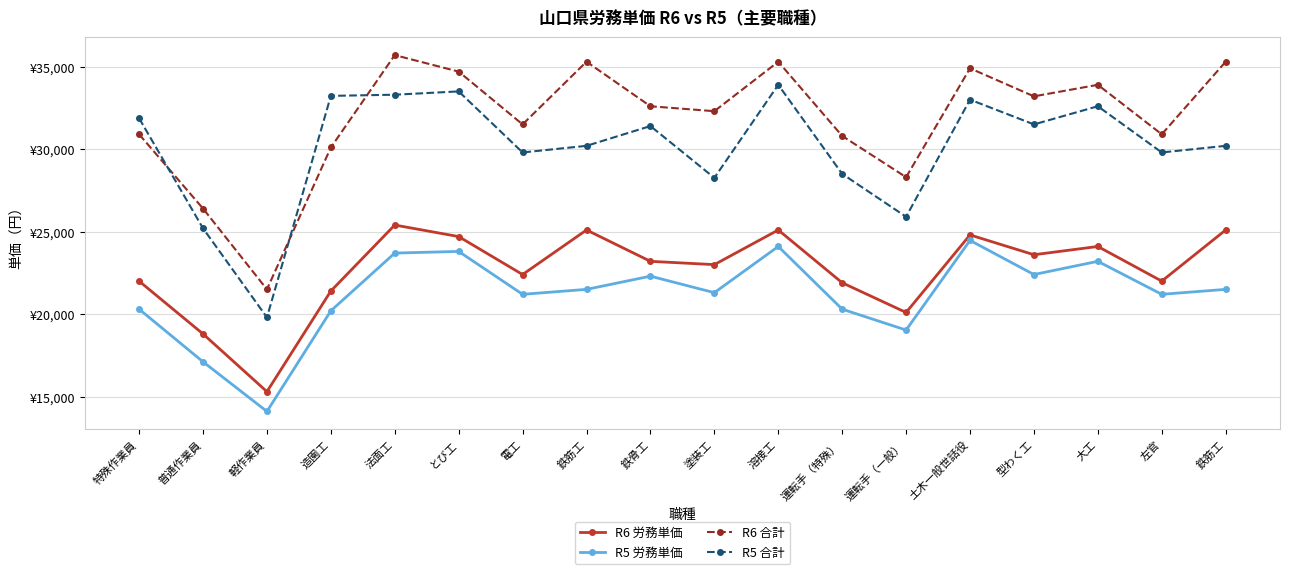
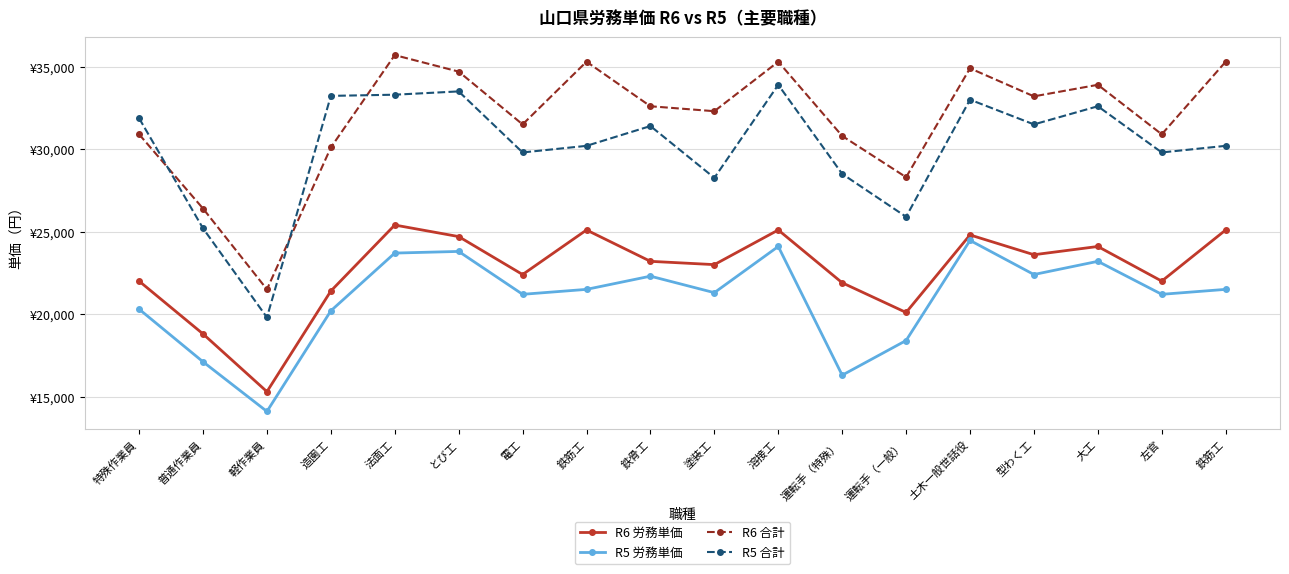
  {
    "R5 労務単価": {
      "特殊作業員": "¥20,300",
      "普通作業員": "¥17,100",
      "軽作業員": "¥14,100",
      "造園工": "¥20,200",
      "法面工": "¥23,700",
      "とび工": "¥23,800",
      "電工": "¥21,200",
      "鉄骨工": "¥22,300",
      "塗装工": "¥21,300",
      "溶接工": "¥24,100",
-     "運転手（特殊）": "¥20,300",
-     "運転手（一般）": "¥19,000",
+     "運転手（特殊）": "¥16,300",
+     "運転手（一般）": "¥18,400",
      "土木一般世話役": "¥24,500",
      "型わく工": "¥22,400",
      "大工": "¥23,200",
      "左官": "¥21,200"
    },
    "R5 合計": {
      "特殊作業員": "¥31,900",
      "普通作業員": "¥25,200",
      "軽作業員": "¥19,800",
      "造園工": "¥33,200",
      "法面工": "¥33,300",
      "とび工": "¥33,500",
      "電工": "¥29,800",
      "鉄骨工": "¥31,400",
      "塗装工": "¥28,300",
      "溶接工": "¥33,900",
      "運転手（特殊）": "¥28,500",
      "運転手（一般）": "¥25,900",
      "土木一般世話役": "¥33,000",
      "型わく工": "¥31,500",
      "大工": "¥32,600",
      "左官": "¥29,800"
    }
  }
